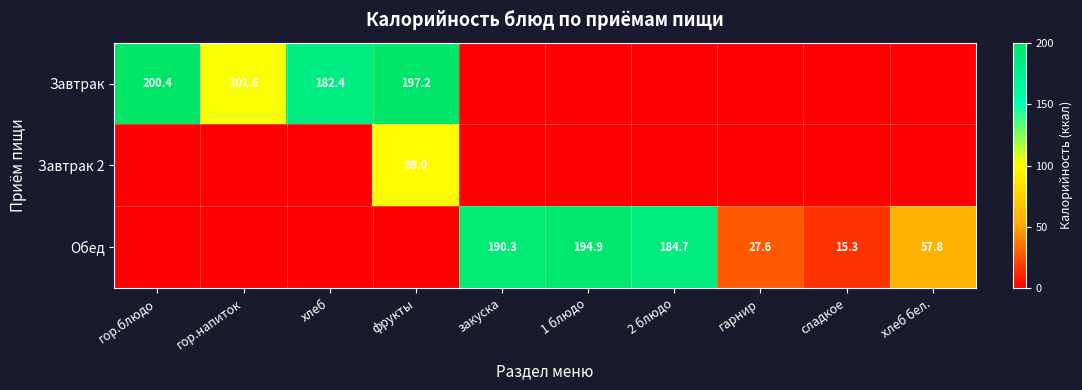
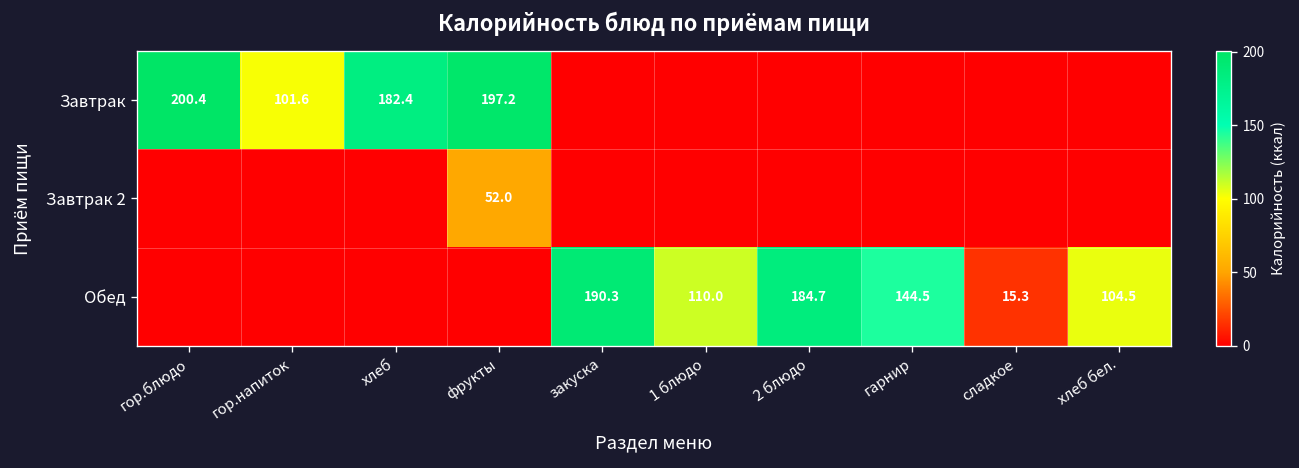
  {
    "Завтрак": {
      "гор.блюдо": 200.4,
      "гор.напиток": 101.6,
      "хлеб": 182.4,
      "фрукты": 197.2
    },
    "Завтрак 2": {
-     "фрукты": 98.0
+     "фрукты": 52.0
    },
    "Обед": {
      "закуска": 190.3,
-     "1 блюдо": 194.9,
+     "1 блюдо": 110.0,
      "2 блюдо": 184.7,
-     "гарнир": 27.6,
+     "гарнир": 144.5,
      "сладкое": 15.3,
-     "хлеб бел.": 57.8
+     "хлеб бел.": 104.5
    }
  }
